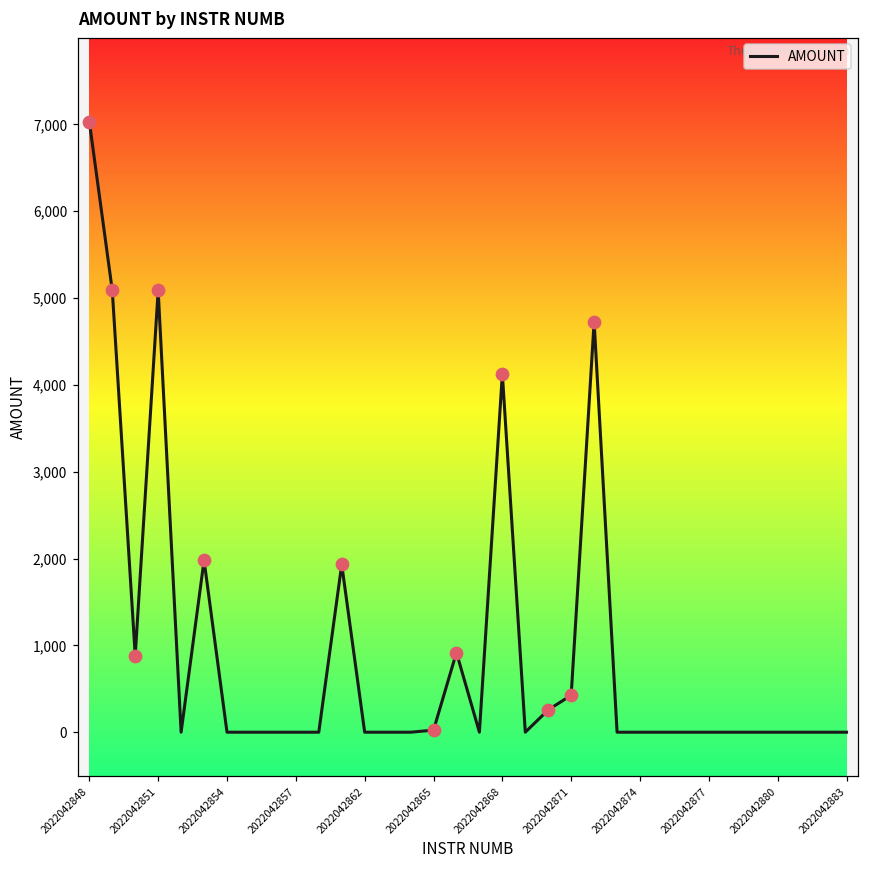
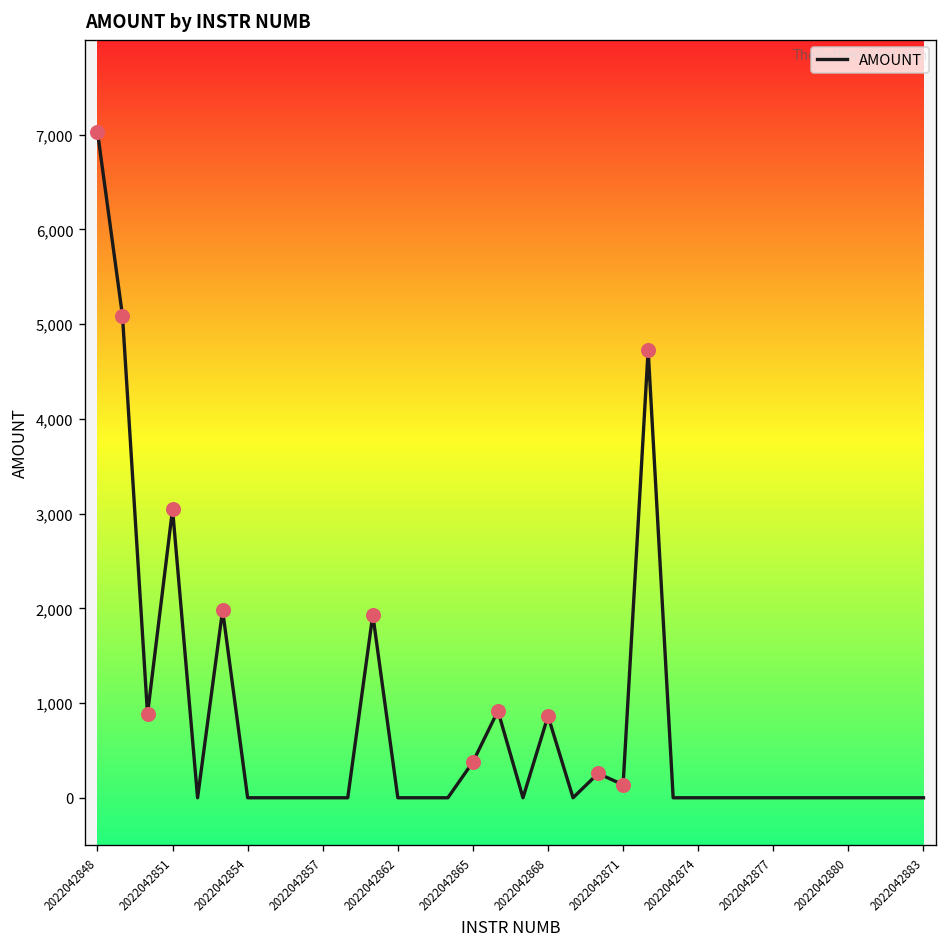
  {
    "AMOUNT": {
-     "2022042851": "5,100",
+     "2022042851": "3,000",
      "2022042854": "0",
      "2022042857": "0",
      "2022042862": "0",
-     "2022042865": "0",
-     "2022042868": "4,100",
-     "2022042871": "400",
+     "2022042865": "400",
+     "2022042868": "900",
+     "2022042871": "100",
      "2022042874": "0",
      "2022042877": "0",
      "2022042880": "0",
      "2022042883": "0"
    }
  }
